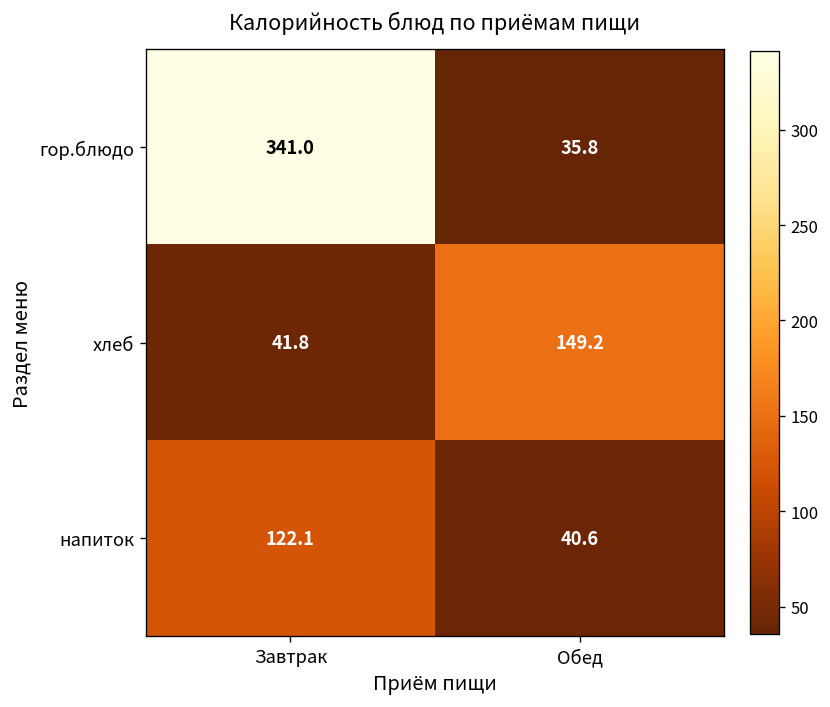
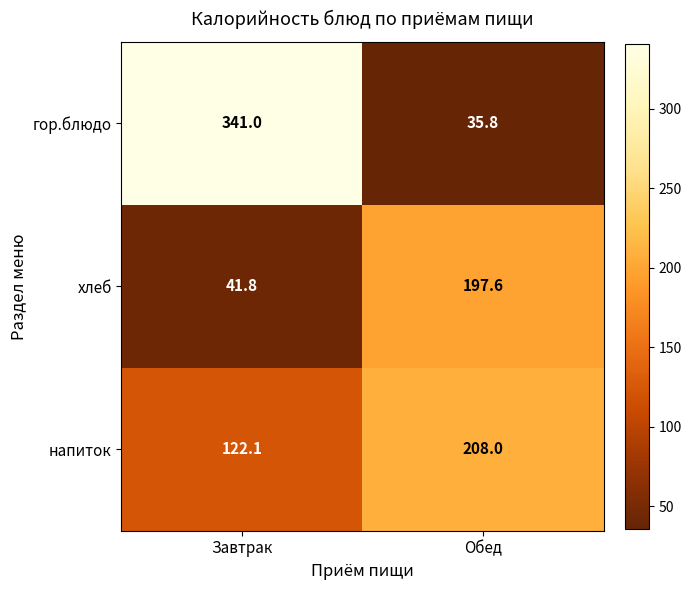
  {
    "гор.блюдо": {
      "Завтрак": 341.0,
      "Обед": 35.8
    },
    "хлеб": {
      "Завтрак": 41.8,
-     "Обед": 149.2
+     "Обед": 197.6
    },
    "напиток": {
      "Завтрак": 122.1,
-     "Обед": 40.6
+     "Обед": 208.0
    }
  }
